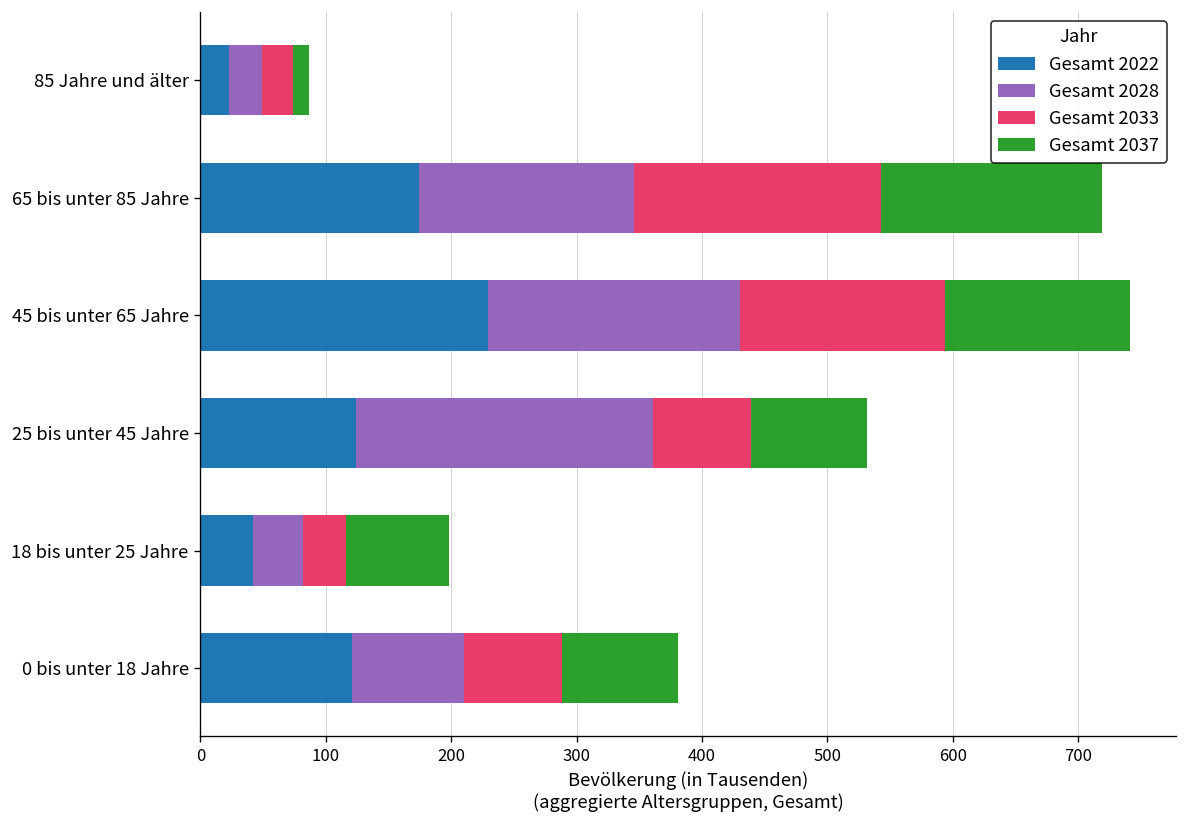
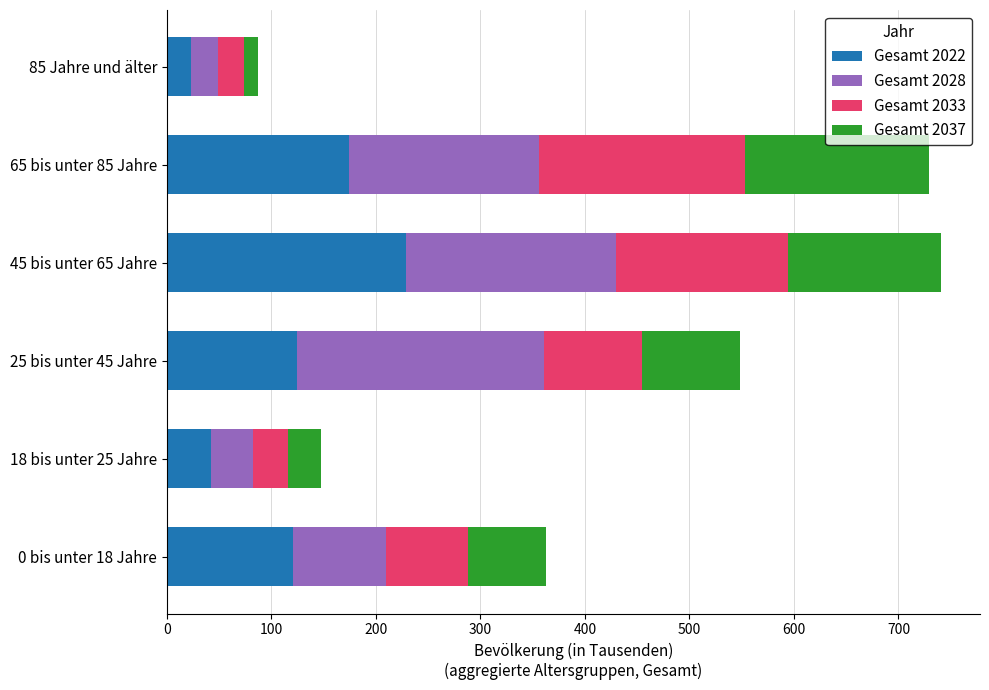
  {
    "Gesamt 2022": {
      "85 Jahre und älter": 23,
      "65 bis unter 85 Jahre": 174,
      "45 bis unter 65 Jahre": 229,
      "25 bis unter 45 Jahre": 124,
      "18 bis unter 25 Jahre": 42,
      "0 bis unter 18 Jahre": 121
    },
    "Gesamt 2028": {
      "85 Jahre und älter": 26,
-     "65 bis unter 85 Jahre": 172,
+     "65 bis unter 85 Jahre": 182,
      "45 bis unter 65 Jahre": 201,
      "25 bis unter 45 Jahre": 237,
      "18 bis unter 25 Jahre": 40,
      "0 bis unter 18 Jahre": 89
    },
    "Gesamt 2033": {
      "85 Jahre und älter": 25,
      "65 bis unter 85 Jahre": 197,
      "45 bis unter 65 Jahre": 164,
-     "25 bis unter 45 Jahre": 78,
+     "25 bis unter 45 Jahre": 94,
      "18 bis unter 25 Jahre": 34,
      "0 bis unter 18 Jahre": 78
    },
    "Gesamt 2037": {
      "85 Jahre und älter": 13,
      "65 bis unter 85 Jahre": 176,
      "45 bis unter 65 Jahre": 147,
      "25 bis unter 45 Jahre": 93,
-     "18 bis unter 25 Jahre": 82,
-     "0 bis unter 18 Jahre": 93
+     "18 bis unter 25 Jahre": 31,
+     "0 bis unter 18 Jahre": 75
    }
  }
